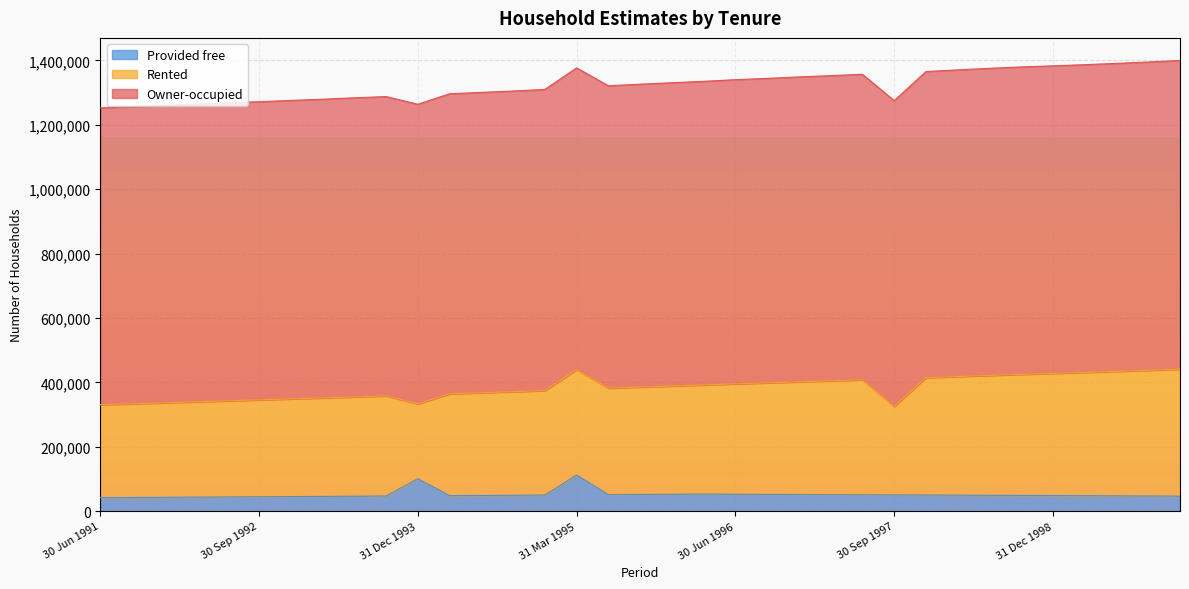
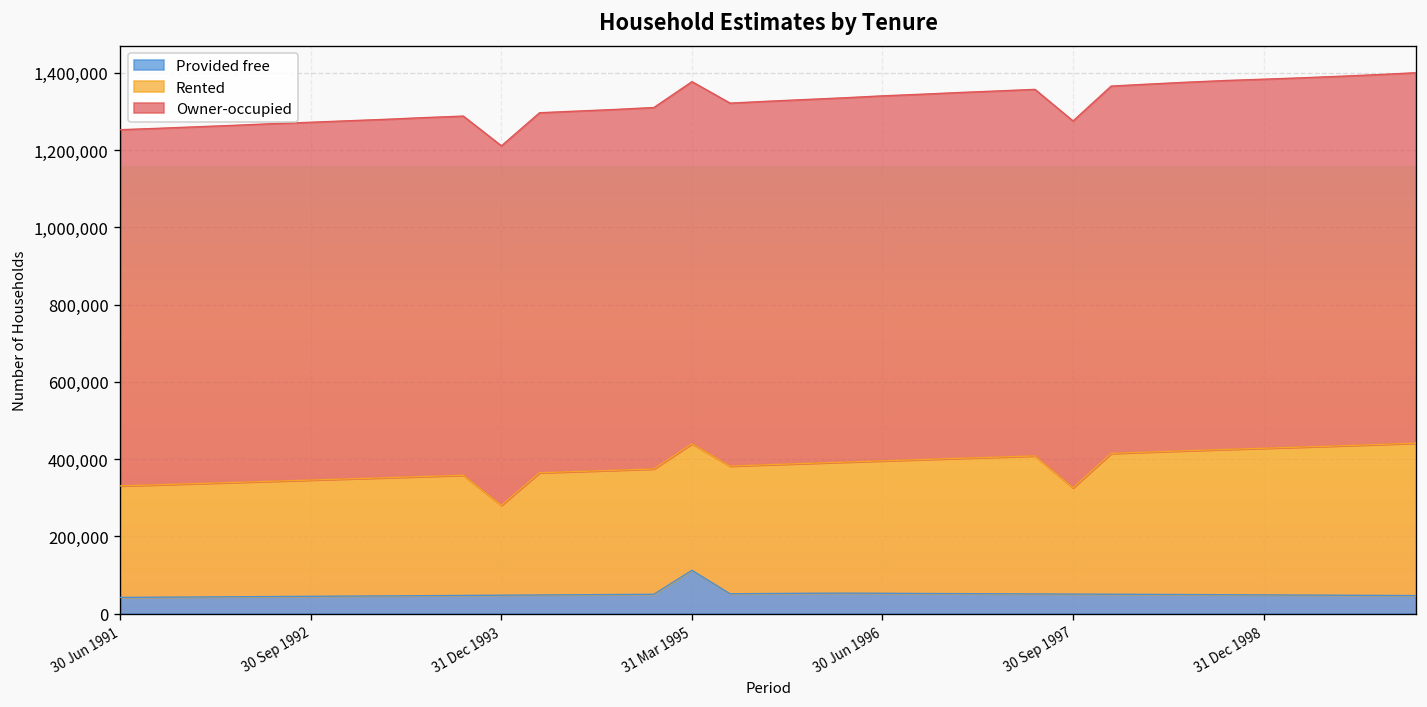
  {
    "Provided free": {
      "30 Jun 1991": "40,000",
      "30 Sep 1992": "40,000",
-     "31 Dec 1993": "100,000",
+     "31 Dec 1993": "50,000",
      "31 Mar 1995": "110,000",
      "30 Jun 1996": "50,000",
      "30 Sep 1997": "50,000",
      "31 Dec 1998": "50,000"
    },
    "Rented": {
      "30 Jun 1991": "290,000",
      "30 Sep 1992": "300,000",
      "31 Dec 1993": "230,000",
      "31 Mar 1995": "330,000",
      "30 Jun 1996": "340,000",
      "30 Sep 1997": "280,000",
      "31 Dec 1998": "380,000"
    },
    "Owner-occupied": {
      "30 Jun 1991": "920,000",
      "30 Sep 1992": "930,000",
      "31 Dec 1993": "930,000",
      "31 Mar 1995": "940,000",
      "30 Jun 1996": "940,000",
      "30 Sep 1997": "950,000",
      "31 Dec 1998": "960,000"
    }
  }
